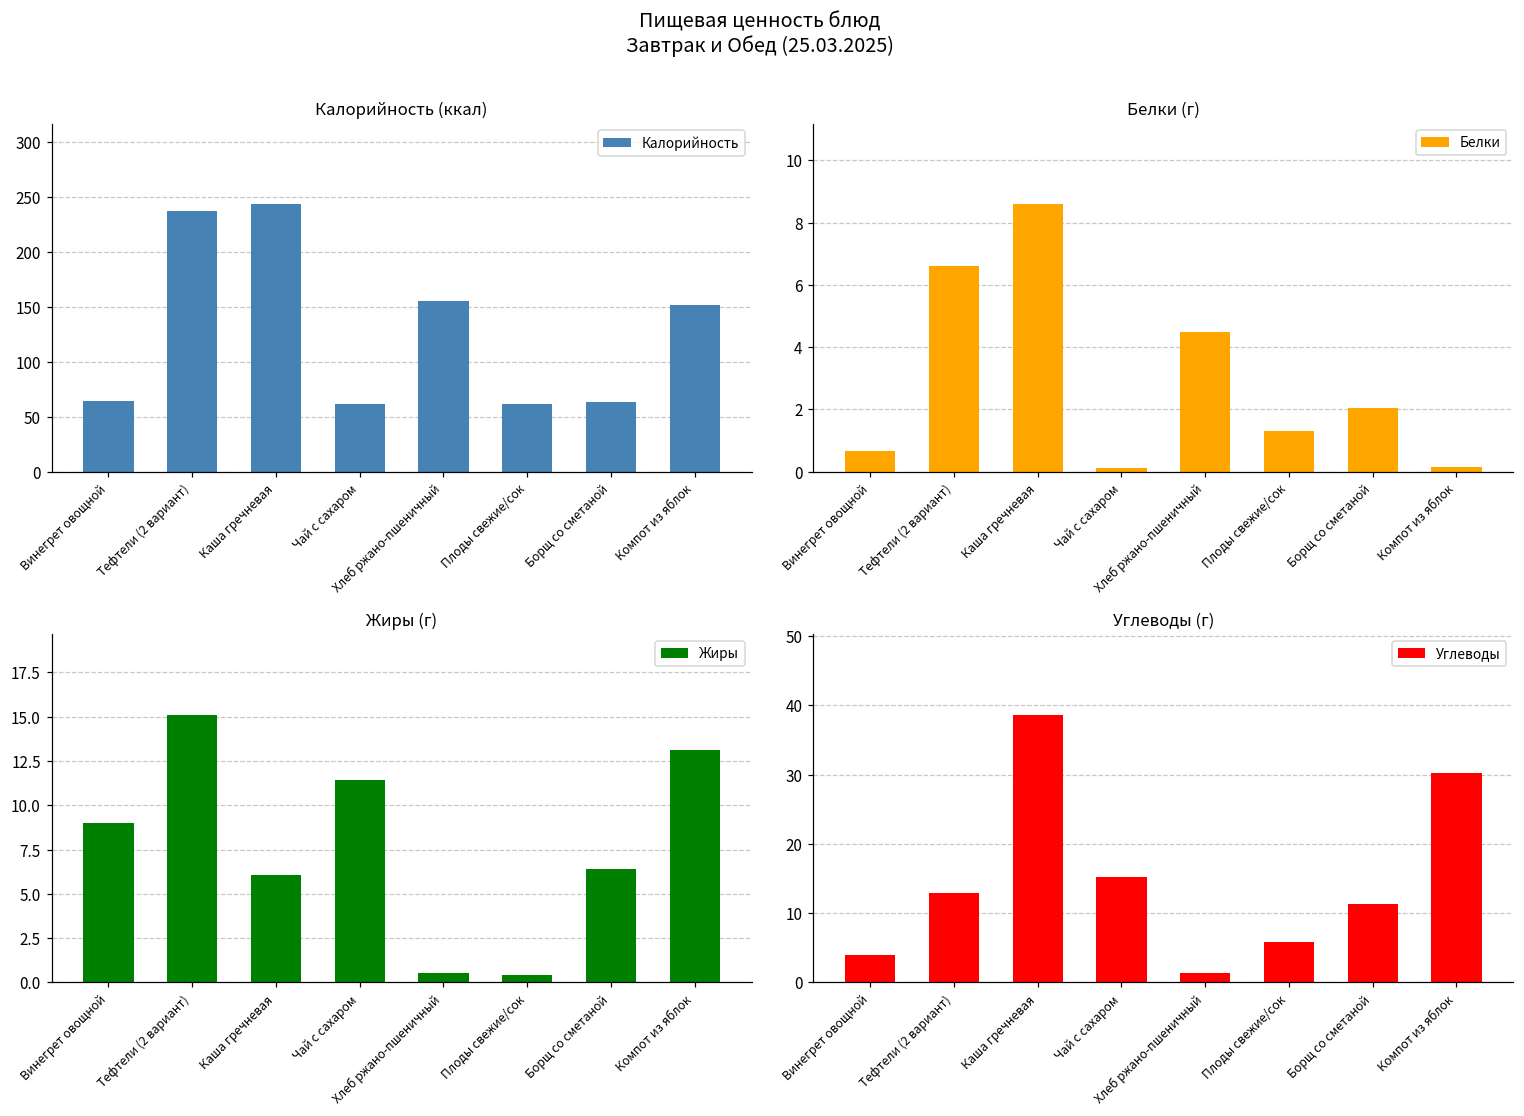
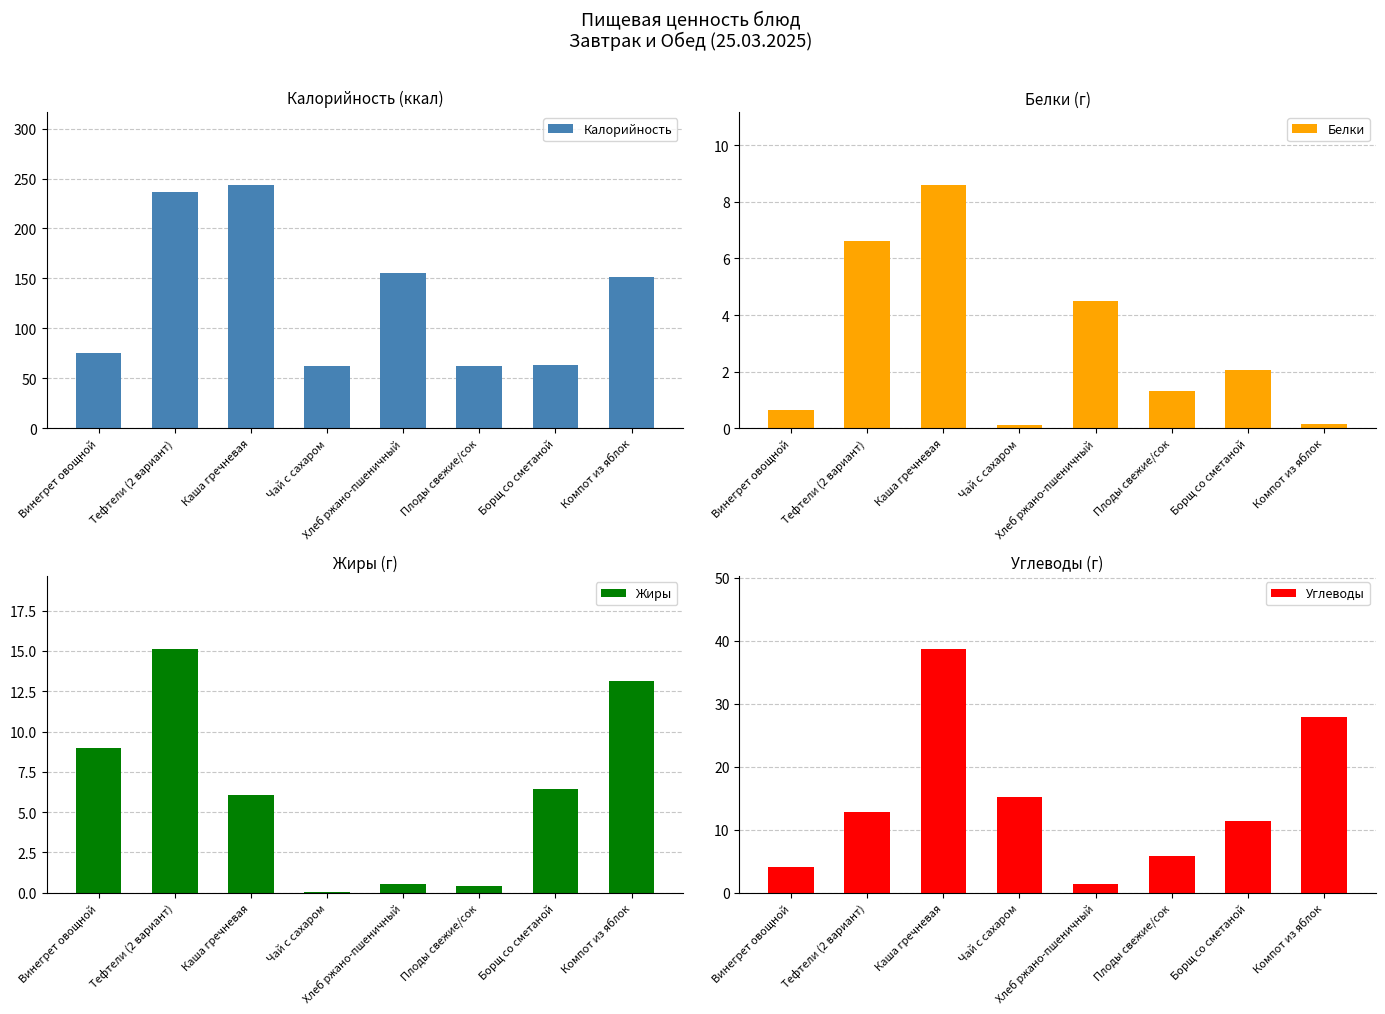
  {
    "Калорийность (ккал)": {
-     "Винегрет овощной": 60,
+     "Винегрет овощной": 80,
      "Тефтели (2 вариант)": 240,
      "Каша гречневая": 240,
      "Чай с сахаром": 60,
      "Хлеб ржано-пшеничный": 160,
      "Плоды свежие/сок": 60,
      "Борщ со сметаной": 60,
      "Компот из яблок": 150
    },
    "Белки (г)": {
      "Винегрет овощной": 0.7,
      "Тефтели (2 вариант)": 6.6,
      "Каша гречневая": 8.6,
      "Чай с сахаром": 0.1,
      "Хлеб ржано-пшеничный": 4.5,
      "Плоды свежие/сок": 1.3,
      "Борщ со сметаной": 2.1,
      "Компот из яблок": 0.2
    },
    "Жиры (г)": {
      "Винегрет овощной": 9.0,
      "Тефтели (2 вариант)": 15.1,
      "Каша гречневая": 6.1,
-     "Чай с сахаром": 11.4,
+     "Чай с сахаром": 0.0,
      "Хлеб ржано-пшеничный": 0.5,
      "Плоды свежие/сок": 0.4,
      "Борщ со сметаной": 6.4,
      "Компот из яблок": 13.1
    },
    "Углеводы (г)": {
      "Винегрет овощной": 4,
      "Тефтели (2 вариант)": 13,
      "Каша гречневая": 39,
      "Чай с сахаром": 15,
      "Хлеб ржано-пшеничный": 1,
      "Плоды свежие/сок": 6,
      "Борщ со сметаной": 11,
-     "Компот из яблок": 30
+     "Компот из яблок": 28
    }
  }
